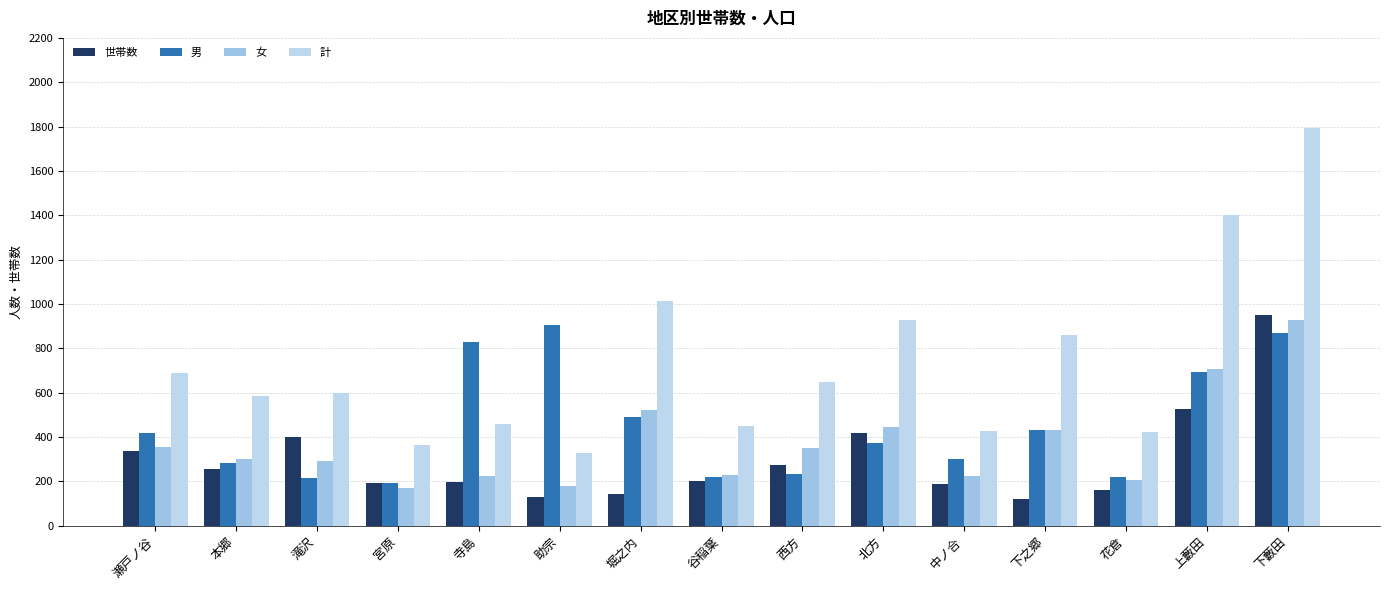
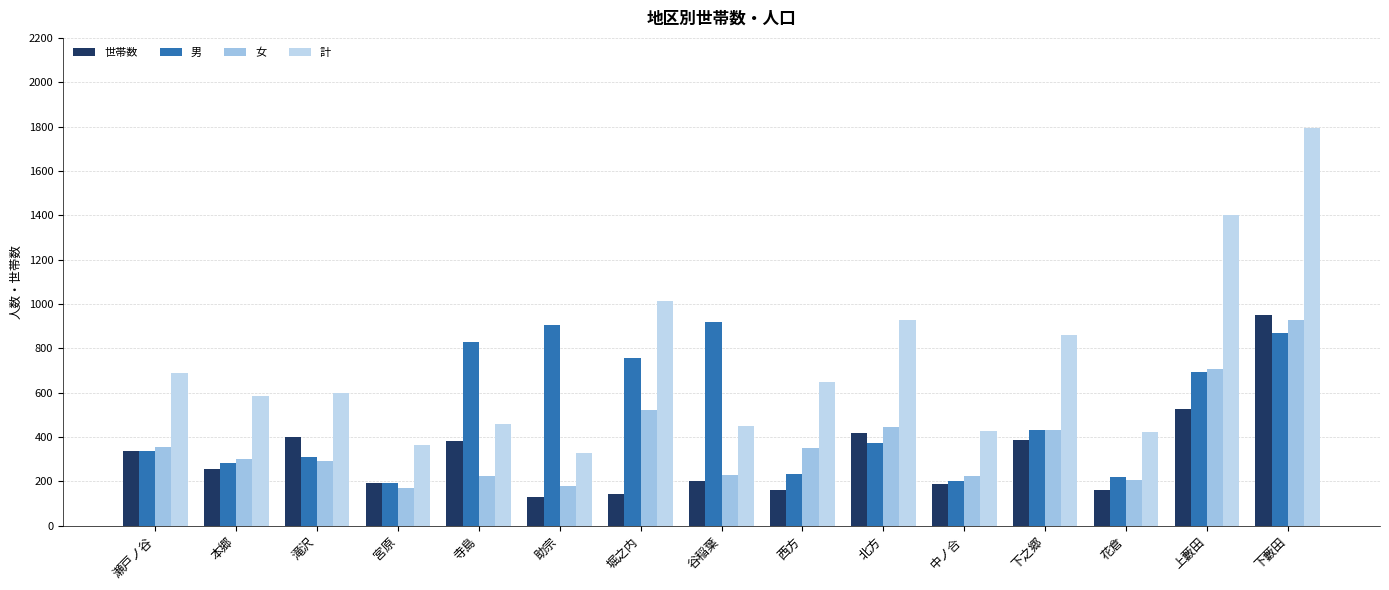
  {
    "世帯数": {
      "瀬戸ノ谷": 340,
      "本郷": 260,
      "滝沢": 400,
      "宮原": 190,
-     "寺島": 200,
+     "寺島": 380,
      "助宗": 130,
      "堀之内": 140,
      "谷稲葉": 200,
-     "西方": 270,
+     "西方": 160,
      "北方": 420,
      "中ノ合": 190,
-     "下之郷": 120,
+     "下之郷": 390,
      "花倉": 160,
      "上藪田": 530,
      "下藪田": 950
    },
    "男": {
-     "瀬戸ノ谷": 420,
+     "瀬戸ノ谷": 340,
      "本郷": 280,
-     "滝沢": 220,
+     "滝沢": 310,
      "宮原": 190,
      "寺島": 830,
      "助宗": 900,
-     "堀之内": 490,
-     "谷稲葉": 220,
+     "堀之内": 760,
+     "谷稲葉": 920,
      "西方": 240,
      "北方": 370,
-     "中ノ合": 300,
+     "中ノ合": 200,
      "下之郷": 430,
      "花倉": 220,
      "上藪田": 690,
      "下藪田": 870
    }
  }
